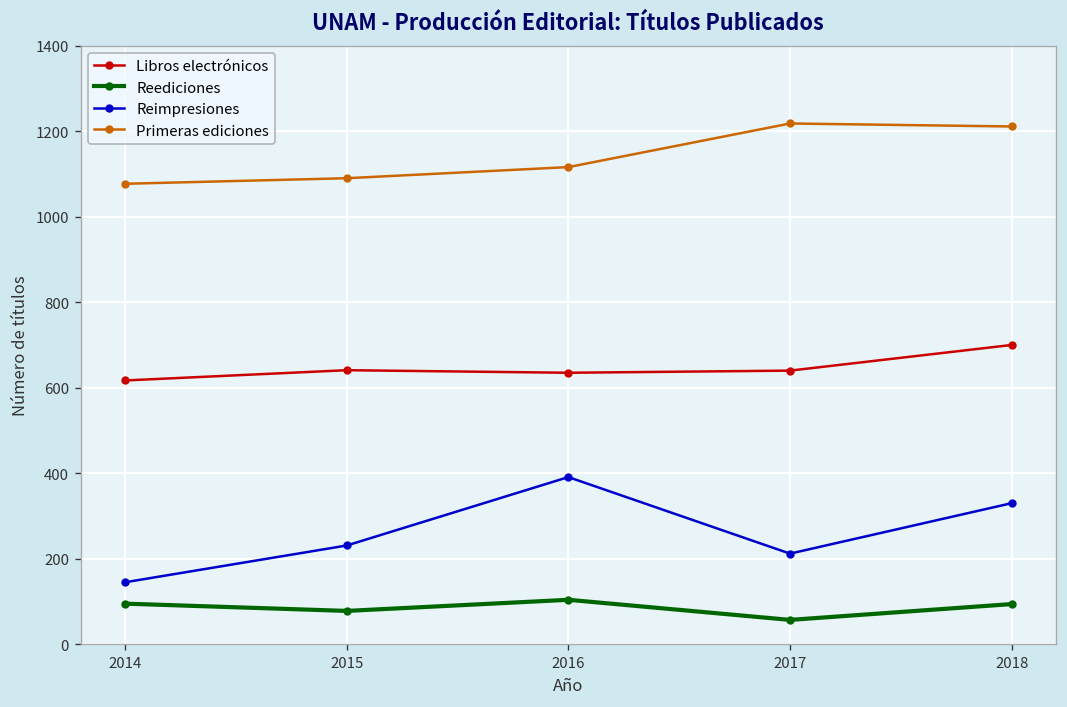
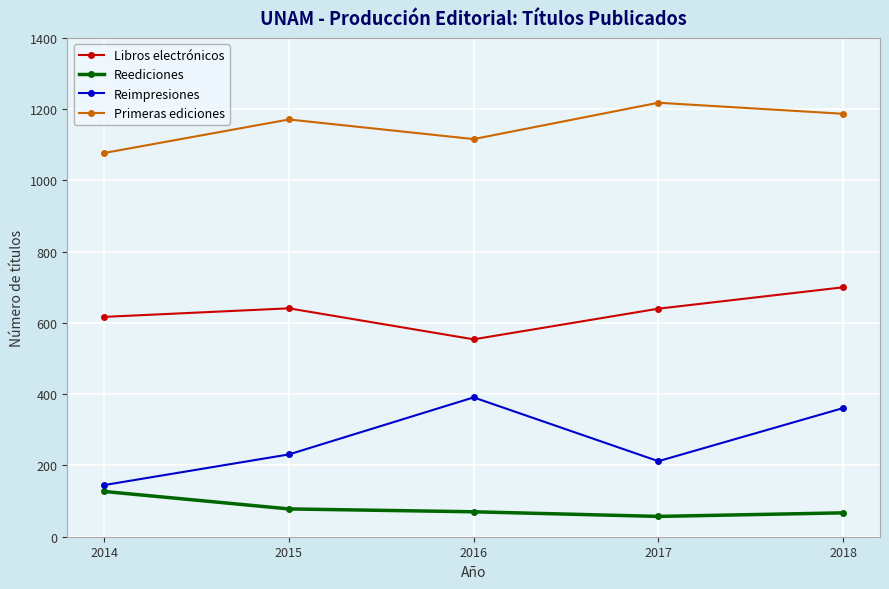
  {
    "Libros electrónicos": {
      "2014": 620,
      "2015": 640,
-     "2016": 640,
+     "2016": 550,
      "2017": 640,
      "2018": 700
    },
    "Reediciones": {
-     "2014": 100,
+     "2014": 130,
      "2015": 80,
-     "2016": 100,
+     "2016": 70,
      "2017": 60,
-     "2018": 90
+     "2018": 70
    },
    "Reimpresiones": {
      "2014": 150,
      "2015": 230,
      "2016": 390,
      "2017": 210,
-     "2018": 330
+     "2018": 360
    },
    "Primeras ediciones": {
      "2014": 1080,
-     "2015": 1090,
+     "2015": 1170,
      "2016": 1120,
      "2017": 1220,
-     "2018": 1210
+     "2018": 1190
    }
  }
